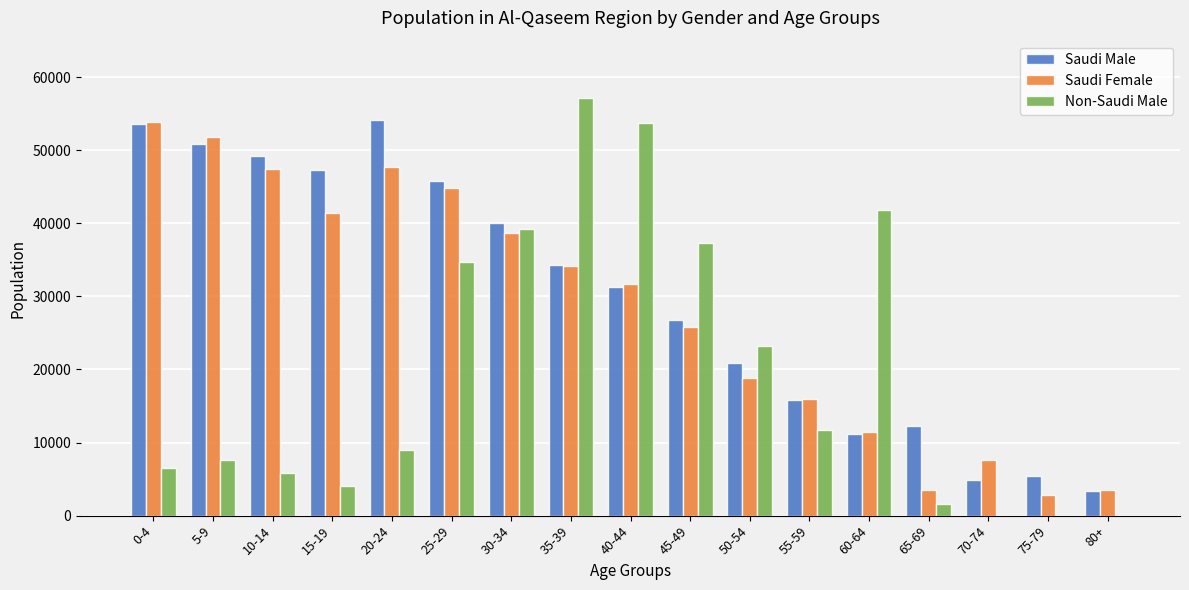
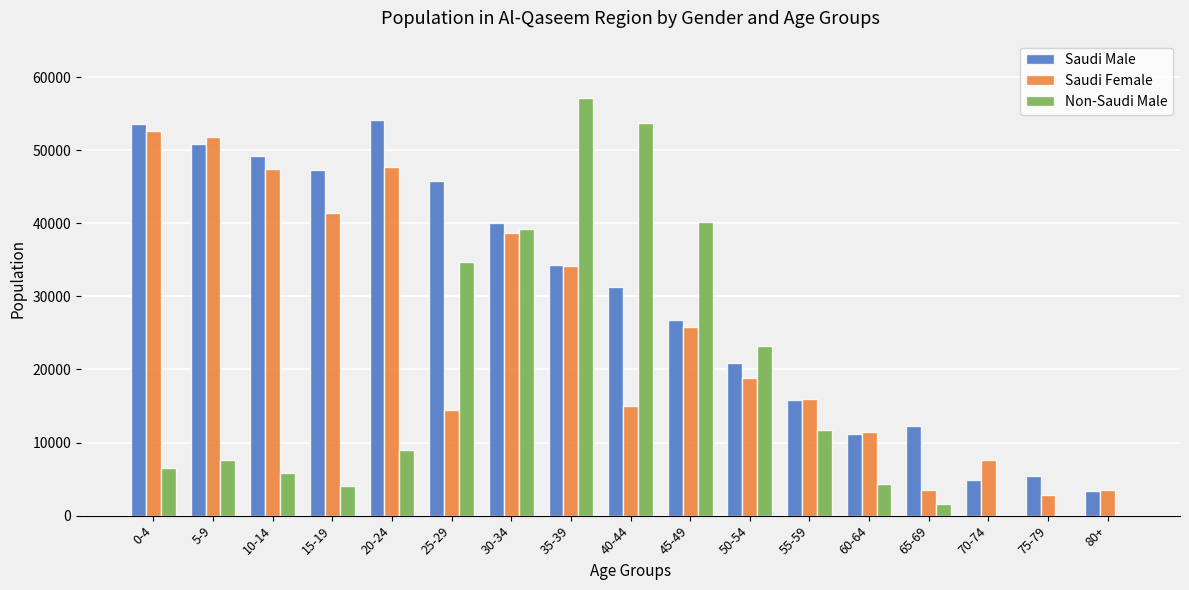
  {
    "Saudi Male": {
      "0-4": 54000,
      "5-9": 51000,
      "10-14": 49000,
      "15-19": 47000,
      "20-24": 54000,
      "25-29": 46000,
      "30-34": 40000,
      "35-39": 34000,
      "40-44": 31000,
      "45-49": 27000,
      "50-54": 21000,
      "55-59": 16000,
      "60-64": 11000,
      "65-69": 12000,
      "70-74": 5000,
      "75-79": 5000,
      "80+": 3000
    },
    "Saudi Female": {
-     "0-4": 54000,
+     "0-4": 53000,
      "5-9": 52000,
      "10-14": 47000,
      "15-19": 41000,
      "20-24": 48000,
-     "25-29": 45000,
+     "25-29": 14000,
      "30-34": 39000,
      "35-39": 34000,
-     "40-44": 32000,
+     "40-44": 15000,
      "45-49": 26000,
      "50-54": 19000,
      "55-59": 16000,
      "60-64": 11000,
      "65-69": 4000,
      "70-74": 8000,
      "75-79": 3000,
      "80+": 3000
    },
    "Non-Saudi Male": {
      "0-4": 7000,
      "5-9": 8000,
      "10-14": 6000,
      "15-19": 4000,
      "20-24": 9000,
      "25-29": 35000,
      "30-34": 39000,
      "35-39": 57000,
      "40-44": 54000,
-     "45-49": 37000,
+     "45-49": 40000,
      "50-54": 23000,
      "55-59": 12000,
-     "60-64": 42000,
+     "60-64": 4000,
      "65-69": 2000,
      "70-74": 0,
      "75-79": 0,
      "80+": 0
    }
  }
